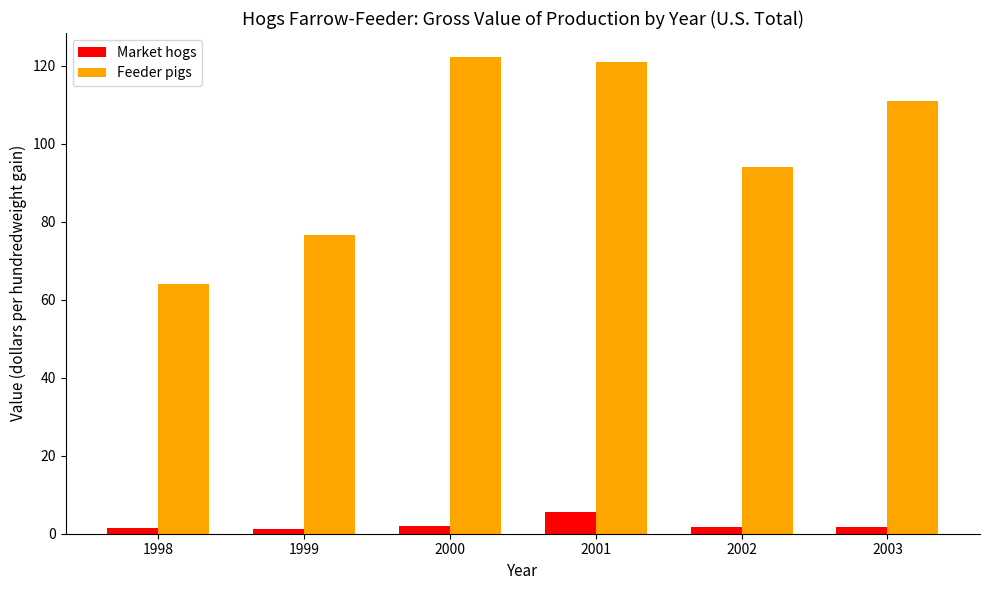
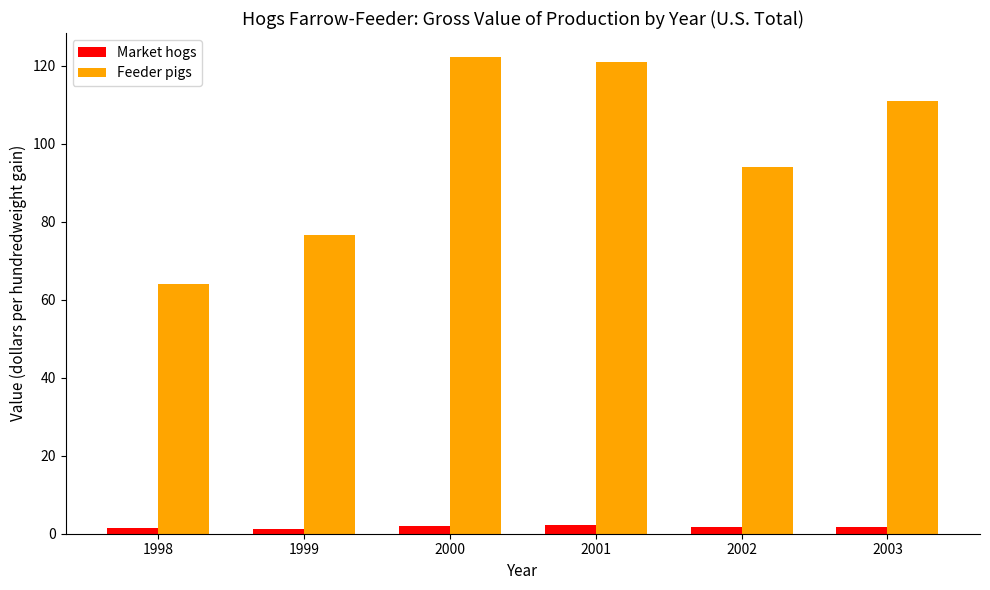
  {
    "Market hogs": {
      "1998": 2,
      "1999": 1,
      "2000": 2,
-     "2001": 6,
+     "2001": 2,
      "2002": 2,
      "2003": 2
    },
    "Feeder pigs": {
      "1998": 64,
      "1999": 77,
      "2000": 122,
      "2001": 121,
      "2002": 94,
      "2003": 111
    }
  }
